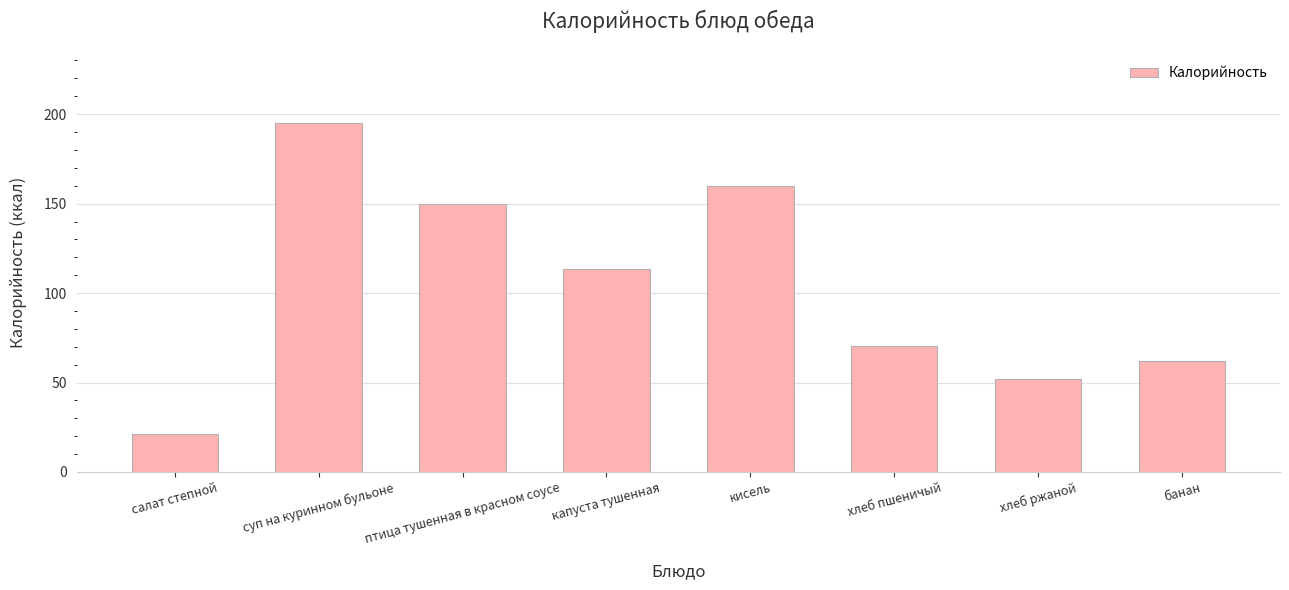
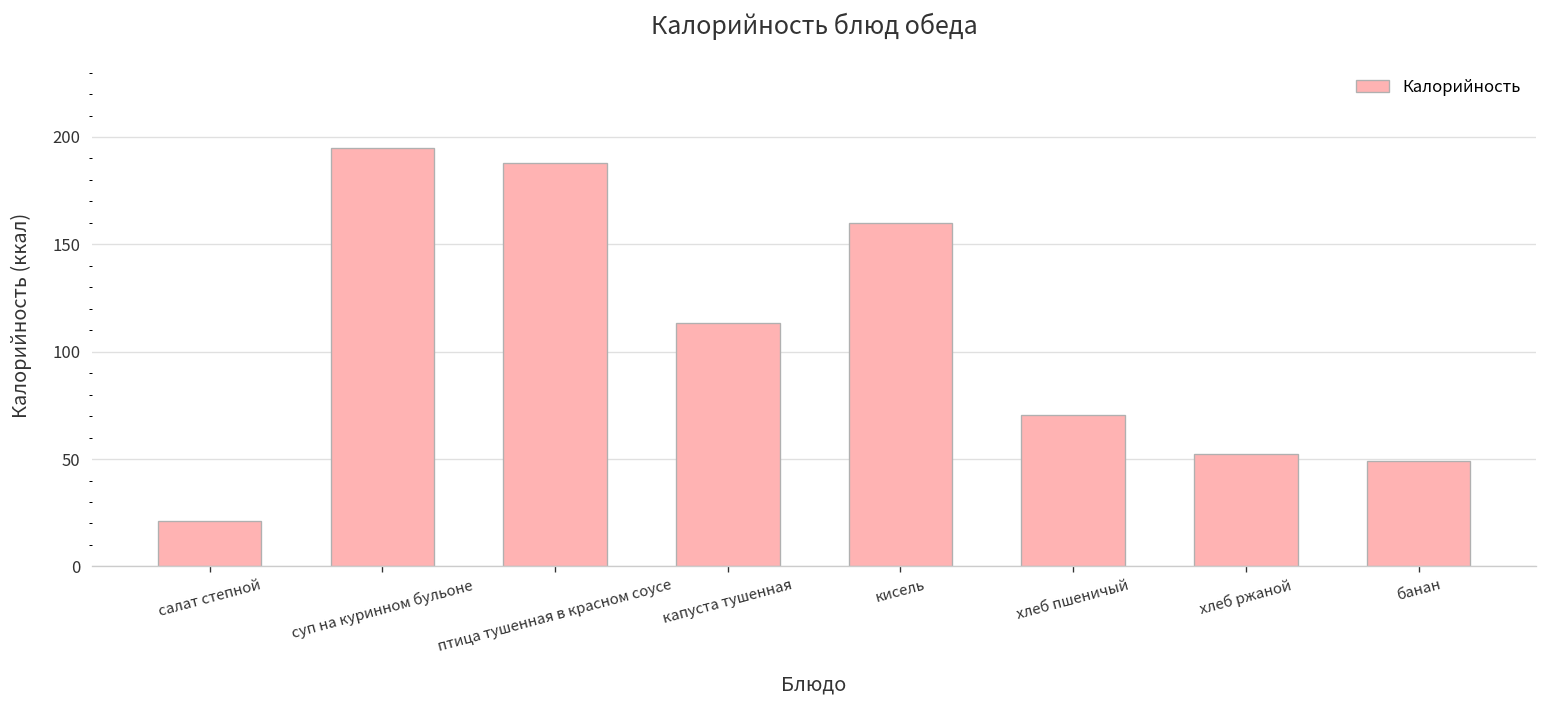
  {
    "салат степной": 21,
    "суп на куринном бульоне": 195,
-   "птица тушенная в красном соусе": 150,
+   "птица тушенная в красном соусе": 188,
    "капуста тушенная": 114,
    "кисель": 160,
    "хлеб пшеничый": 70,
    "хлеб ржаной": 52,
-   "банан": 62
+   "банан": 49
  }
